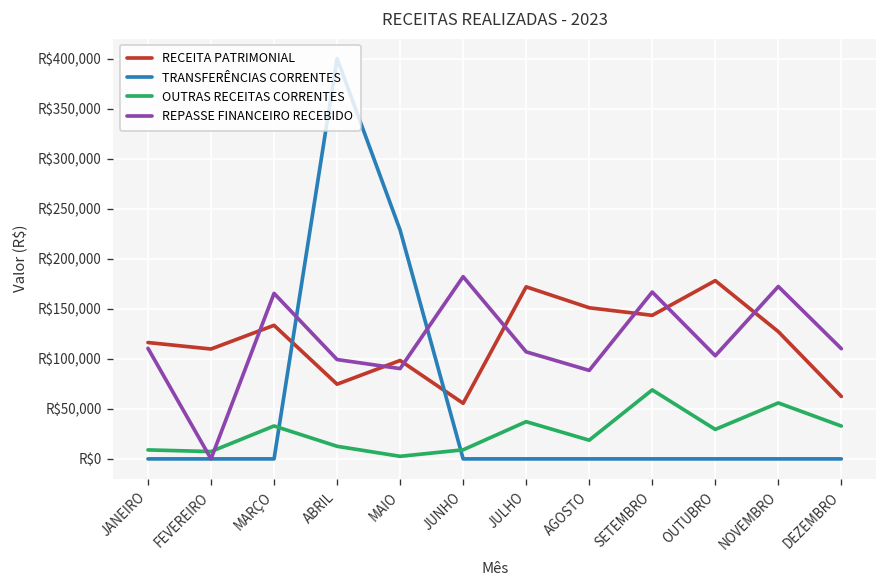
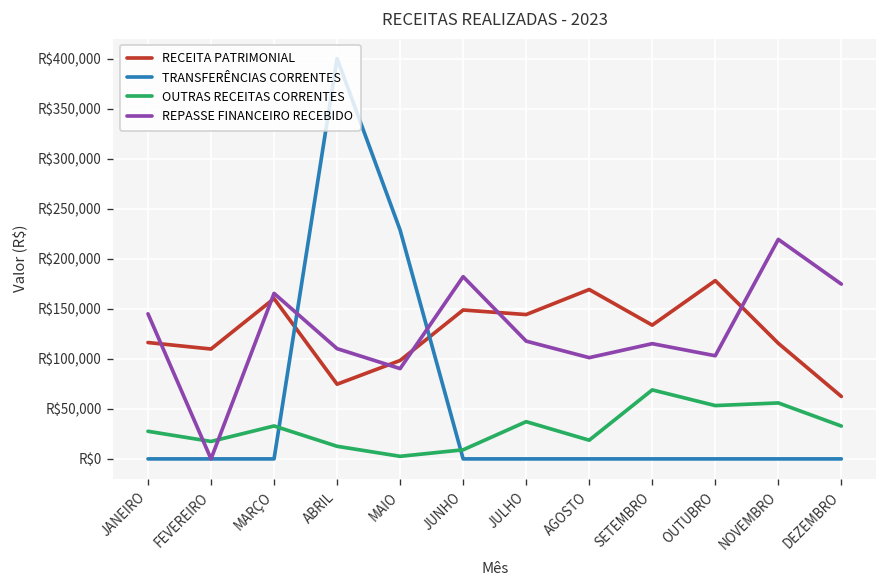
  {
    "RECEITA PATRIMONIAL": {
      "JANEIRO": "R$120,000",
      "FEVEREIRO": "R$110,000",
-     "MARÇO": "R$130,000",
+     "MARÇO": "R$160,000",
      "ABRIL": "R$70,000",
      "MAIO": "R$100,000",
-     "JUNHO": "R$60,000",
-     "JULHO": "R$170,000",
-     "AGOSTO": "R$150,000",
-     "SETEMBRO": "R$140,000",
+     "JUNHO": "R$150,000",
+     "JULHO": "R$140,000",
+     "AGOSTO": "R$170,000",
+     "SETEMBRO": "R$130,000",
      "OUTUBRO": "R$180,000",
-     "NOVEMBRO": "R$130,000",
+     "NOVEMBRO": "R$120,000",
      "DEZEMBRO": "R$60,000"
    },
    "TRANSFERÊNCIAS CORRENTES": {
      "JANEIRO": "R$0",
      "MARÇO": "R$0",
      "MAIO": "R$230,000",
      "JUNHO": "R$0",
      "JULHO": "R$0",
      "AGOSTO": "R$0",
      "SETEMBRO": "R$0",
      "OUTUBRO": "R$0",
      "NOVEMBRO": "R$0",
      "DEZEMBRO": "R$0"
    },
    "OUTRAS RECEITAS CORRENTES": {
-     "JANEIRO": "R$10,000",
-     "FEVEREIRO": "R$10,000",
+     "JANEIRO": "R$30,000",
+     "FEVEREIRO": "R$20,000",
      "MARÇO": "R$30,000",
      "ABRIL": "R$10,000",
      "MAIO": "R$0",
      "JUNHO": "R$10,000",
      "JULHO": "R$40,000",
      "AGOSTO": "R$20,000",
      "SETEMBRO": "R$70,000",
-     "OUTUBRO": "R$30,000",
+     "OUTUBRO": "R$50,000",
      "NOVEMBRO": "R$60,000",
      "DEZEMBRO": "R$30,000"
    },
    "REPASSE FINANCEIRO RECEBIDO": {
-     "JANEIRO": "R$110,000",
+     "JANEIRO": "R$140,000",
      "MARÇO": "R$170,000",
-     "ABRIL": "R$100,000",
+     "ABRIL": "R$110,000",
      "MAIO": "R$90,000",
      "JUNHO": "R$180,000",
-     "JULHO": "R$110,000",
-     "AGOSTO": "R$90,000",
-     "SETEMBRO": "R$170,000",
+     "JULHO": "R$120,000",
+     "AGOSTO": "R$100,000",
+     "SETEMBRO": "R$120,000",
      "OUTUBRO": "R$100,000",
-     "NOVEMBRO": "R$170,000",
-     "DEZEMBRO": "R$110,000"
+     "NOVEMBRO": "R$220,000",
+     "DEZEMBRO": "R$170,000"
    }
  }
